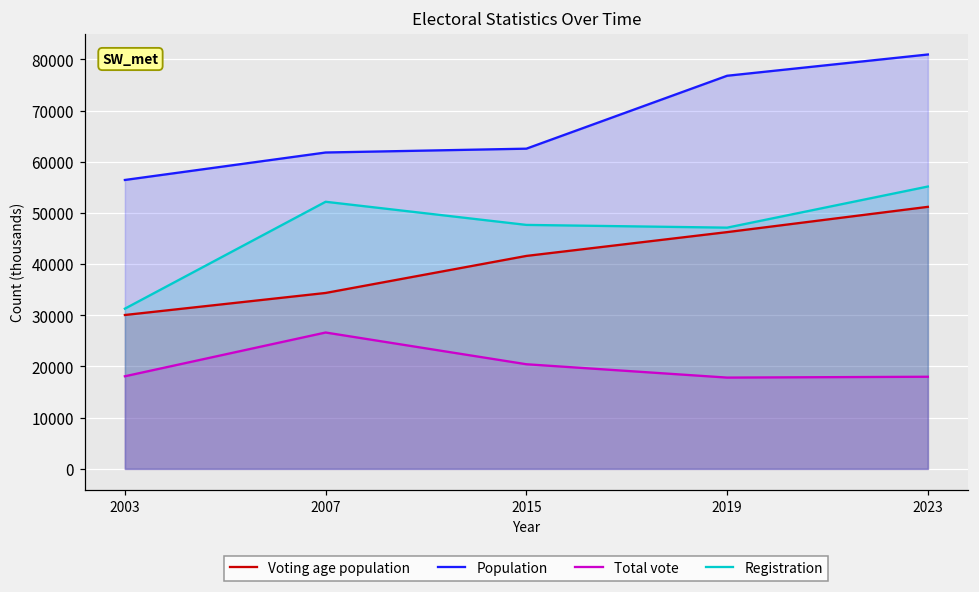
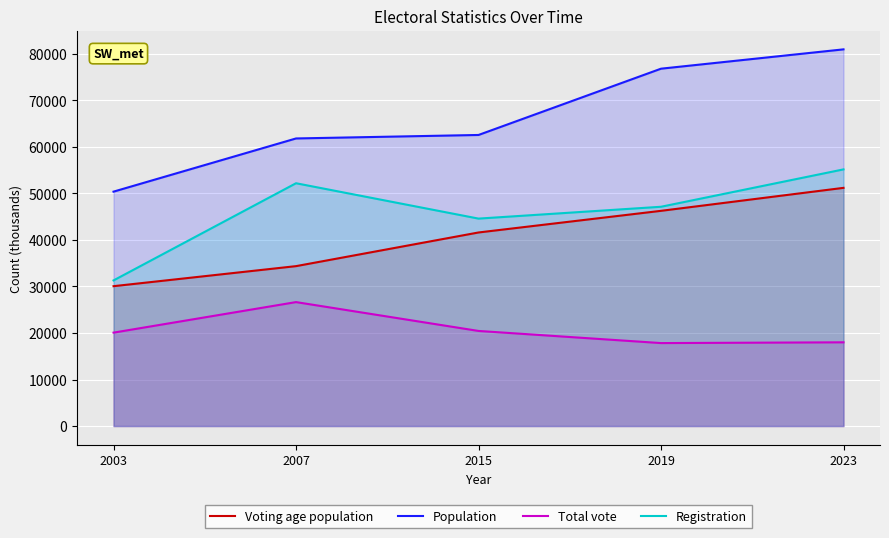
  {
    "Voting age population": {
      "2003": 30000,
      "2007": 34000,
      "2015": 42000,
      "2019": 46000,
      "2023": 51000
    },
    "Population": {
-     "2003": 56000,
+     "2003": 50000,
      "2007": 62000,
      "2015": 63000,
      "2019": 77000,
      "2023": 81000
    },
    "Total vote": {
-     "2003": 18000,
+     "2003": 20000,
      "2007": 27000,
      "2015": 20000,
      "2019": 18000,
      "2023": 18000
    },
    "Registration": {
      "2003": 31000,
      "2007": 52000,
-     "2015": 48000,
+     "2015": 45000,
      "2019": 47000,
      "2023": 55000
    }
  }
